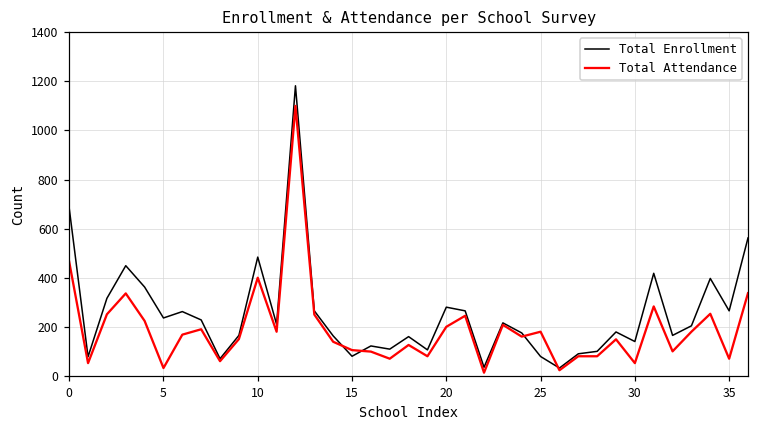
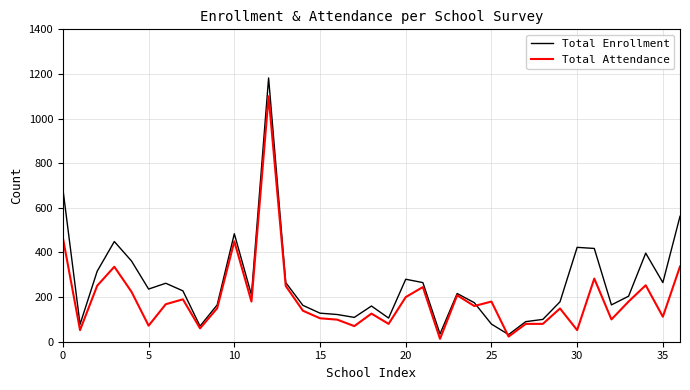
  {
    "Total Enrollment": {
      "0": 680,
      "5": 240,
      "10": 480,
-     "15": 80,
+     "15": 130,
      "20": 280,
      "25": 80,
-     "30": 140,
+     "30": 420,
      "35": 270
    },
    "Total Attendance": {
      "0": 470,
-     "5": 30,
-     "10": 400,
+     "5": 70,
+     "10": 450,
      "15": 110,
      "20": 200,
      "25": 180,
      "30": 50,
-     "35": 70
+     "35": 110
    }
  }
